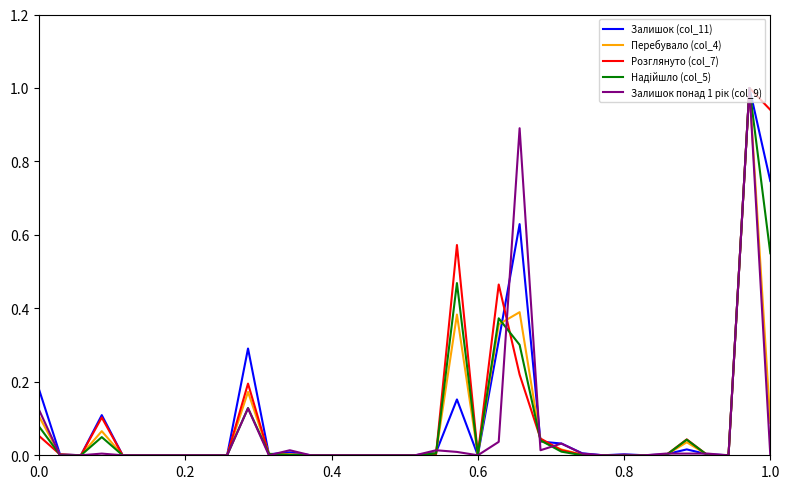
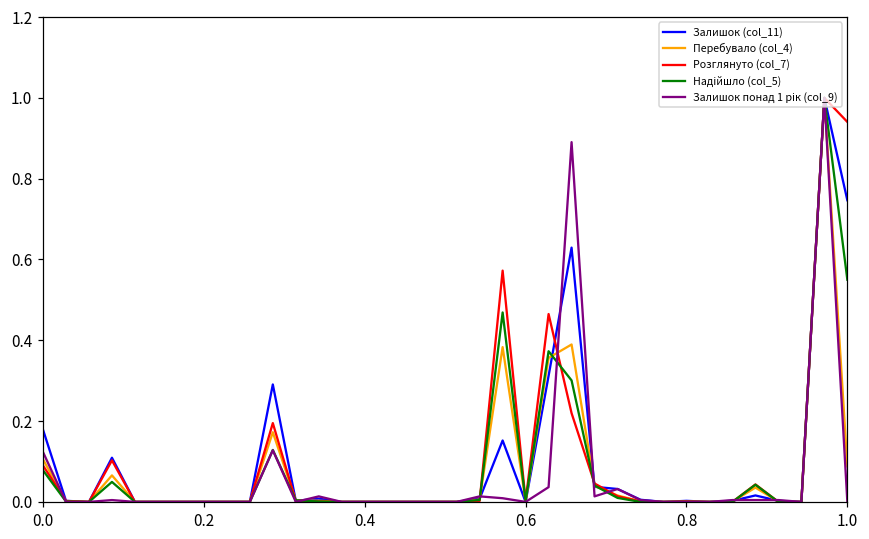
  {
    "Залишок (col_11)": {
      "0.0": 0.18,
      "1.0": 0.75
    },
    "Перебувало (col_4)": {
      "0.0": 0.11,
      "1.0": 0.09
    },
    "Розглянуто (col_7)": {
-     "0.0": 0.05,
+     "0.0": 0.09,
      "1.0": 0.94
    },
    "Надійшло (col_5)": {
      "0.0": 0.08,
      "1.0": 0.55
    },
    "Залишок понад 1 рік (col_9)": {
      "0.0": 0.12,
      "1.0": 0.00
    }
  }
